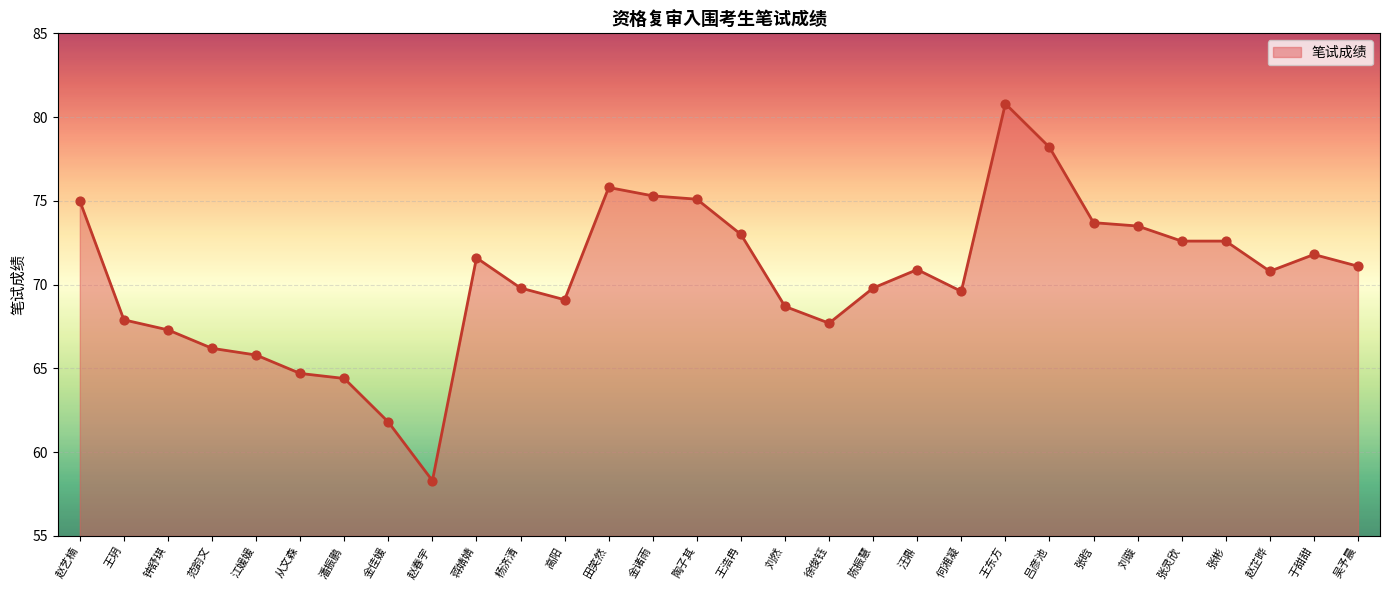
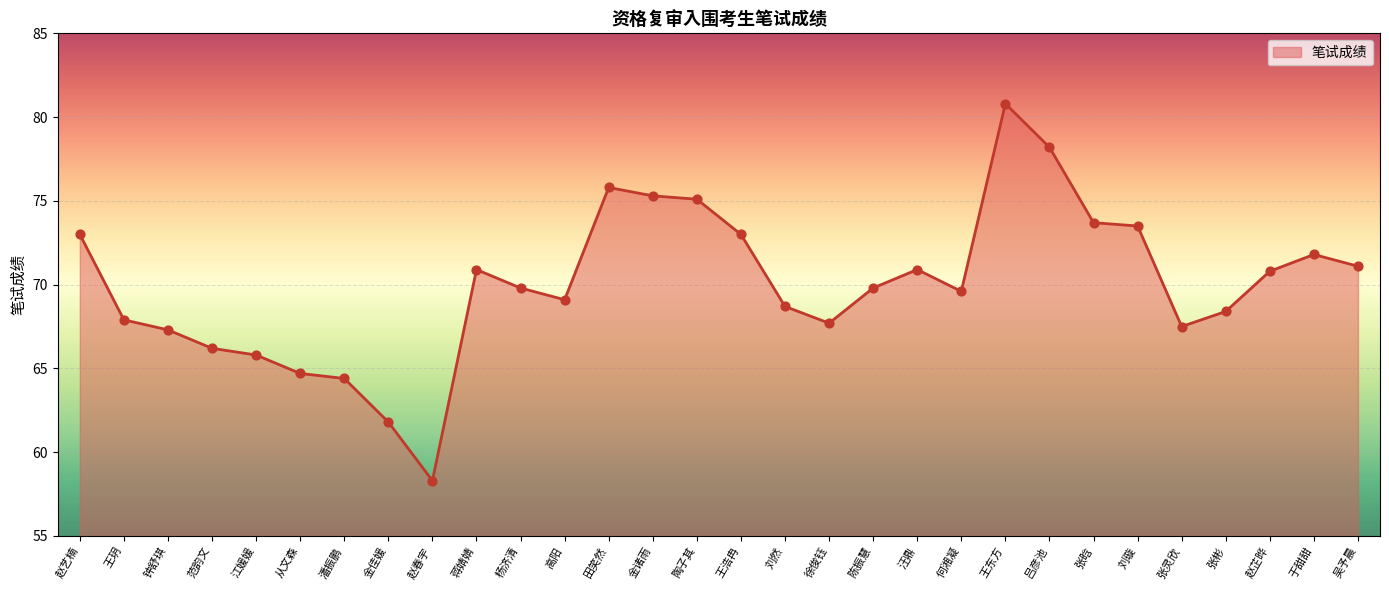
  {
-   "赵艺楠": 75,
+   "赵艺楠": 73,
    "王玥": 67.9,
    "钟舒琪": 67.3,
    "范韵文": 66.2,
    "江媛媛": 65.8,
    "从文森": 64.7,
    "潘振鹏": 64.4,
    "金佳媛": 61.8,
    "赵春宇": 58.3,
-   "蒋婧婧": 71.6,
+   "蒋婧婧": 70.9,
    "杨济清": 69.8,
    "高阳": 69.1,
    "田笑然": 75.8,
    "金诸雨": 75.3,
    "陶子其": 75.1,
    "王浩冉": 73.0,
    "刘然": 68.7,
    "徐俊钰": 67.7,
    "陈振慧": 69.8,
    "汪鼎": 70.9,
    "何湘凝": 69.6,
    "王东方": 80.8,
    "吕彦池": 78.2,
    "张晗": 73.7,
    "刘璇": 73.5,
-   "张灵欣": 72.6,
-   "张彬": 72.6,
+   "张灵欣": 67.5,
+   "张彬": 68.4,
    "赵芷晔": 70.8,
    "于甜甜": 71.8,
    "吴予晨": 71.1
  }
